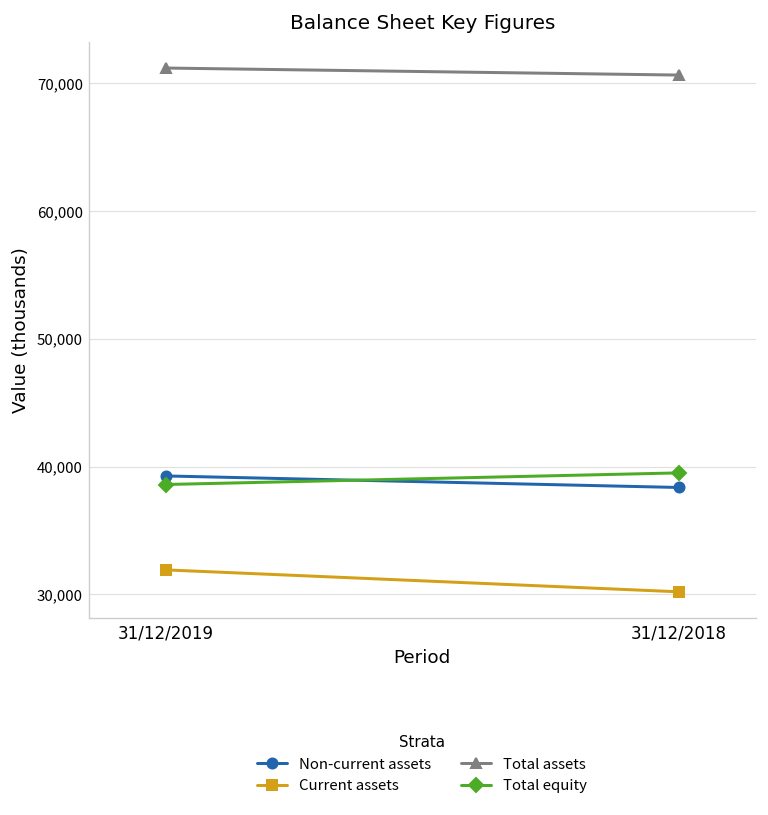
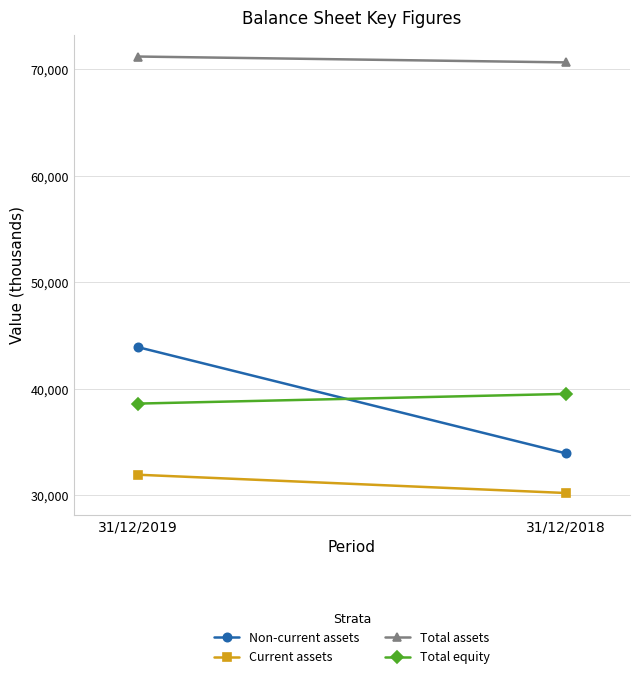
  {
    "Non-current assets": {
-     "31/12/2019": "39,300",
-     "31/12/2018": "38,400"
+     "31/12/2019": "43,900",
+     "31/12/2018": "33,900"
    },
    "Current assets": {
      "31/12/2019": "31,900",
      "31/12/2018": "30,200"
    },
    "Total assets": {
      "31/12/2019": "71,200",
      "31/12/2018": "70,700"
    },
    "Total equity": {
      "31/12/2019": "38,600",
      "31/12/2018": "39,500"
    }
  }
